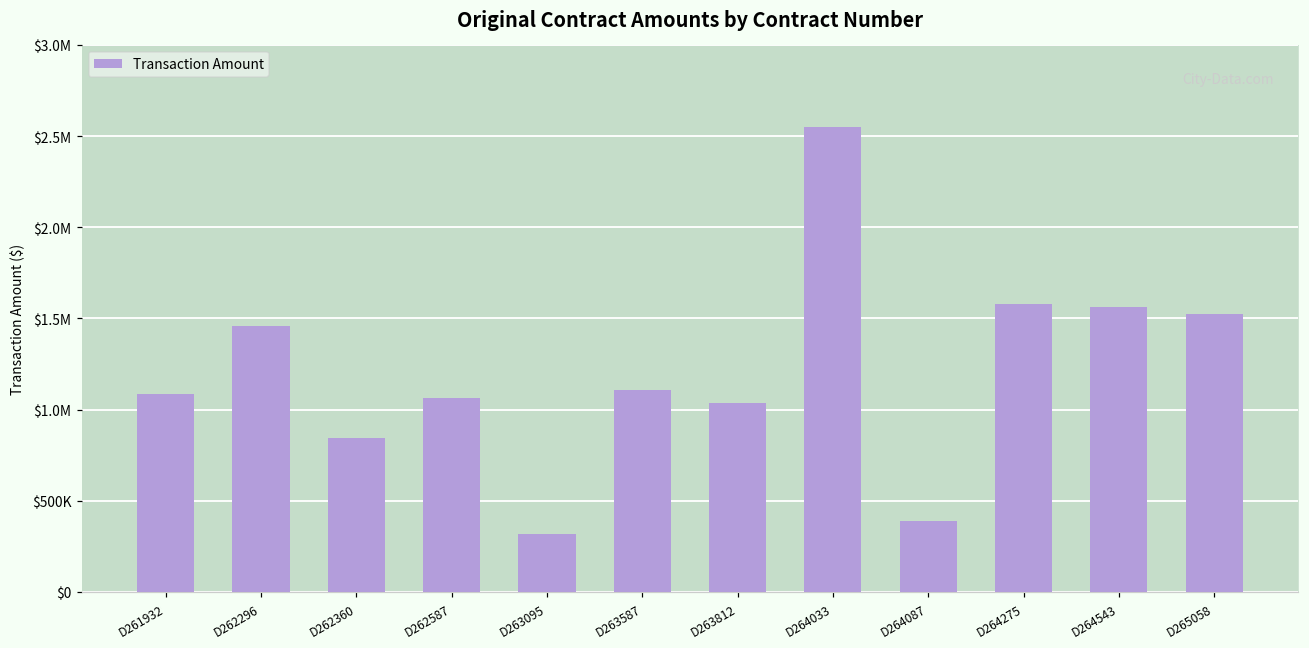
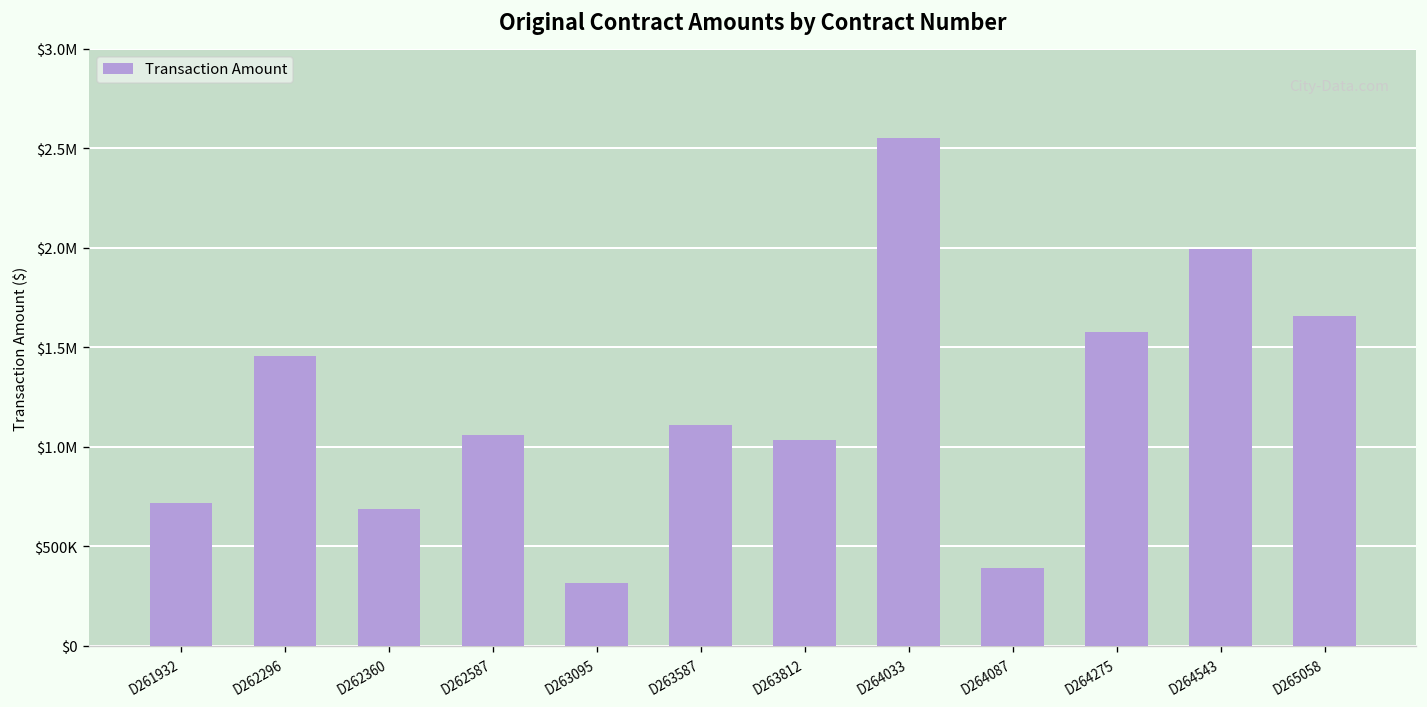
  {
-   "D261932": "$1090000",
+   "D261932": "$720000",
    "D262296": "$1460000",
-   "D262360": "$840000",
+   "D262360": "$690000",
    "D262587": "$1060000",
    "D263095": "$320000",
    "D263587": "$1110000",
    "D263812": "$1030000",
    "D264033": "$2550000",
    "D264087": "$390000",
    "D264275": "$1580000",
-   "D264543": "$1570000",
-   "D265058": "$1520000"
+   "D264543": "$2000000",
+   "D265058": "$1660000"
  }
